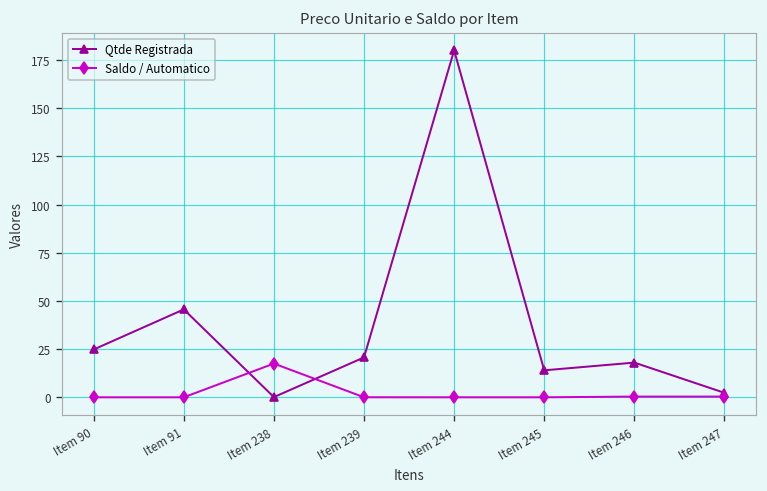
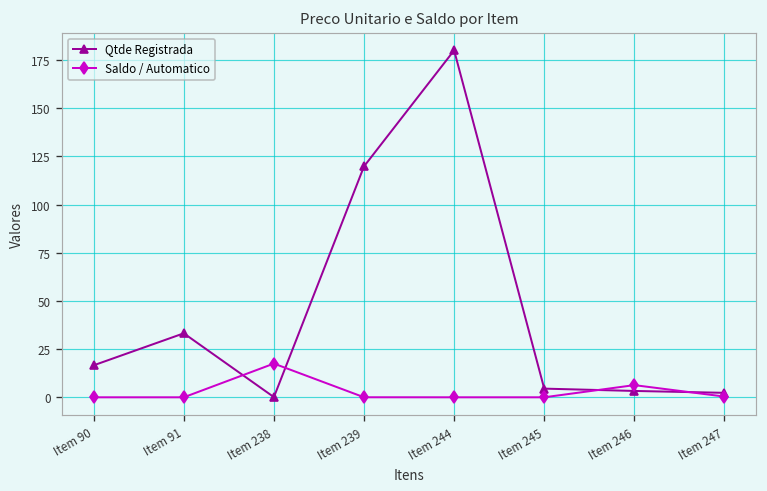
  {
    "Qtde Registrada": {
-     "Item 90": 25,
-     "Item 91": 46,
+     "Item 90": 17,
+     "Item 91": 33,
      "Item 238": 0,
-     "Item 239": 21,
+     "Item 239": 120,
      "Item 244": 180,
-     "Item 245": 14,
-     "Item 246": 18,
+     "Item 245": 5,
+     "Item 246": 3,
      "Item 247": 2
    },
    "Saldo / Automatico": {
      "Item 90": 0,
      "Item 91": 0,
      "Item 238": 18,
      "Item 239": 0,
      "Item 244": 0,
      "Item 245": 0,
-     "Item 246": 0,
+     "Item 246": 6,
      "Item 247": 0
    }
  }
